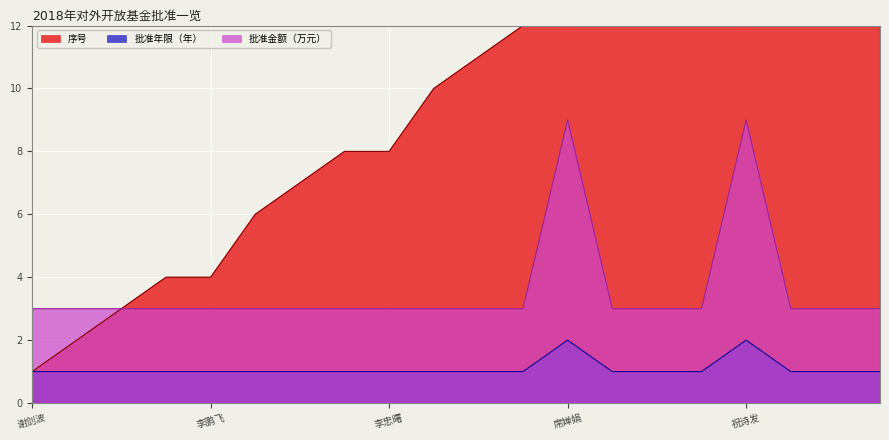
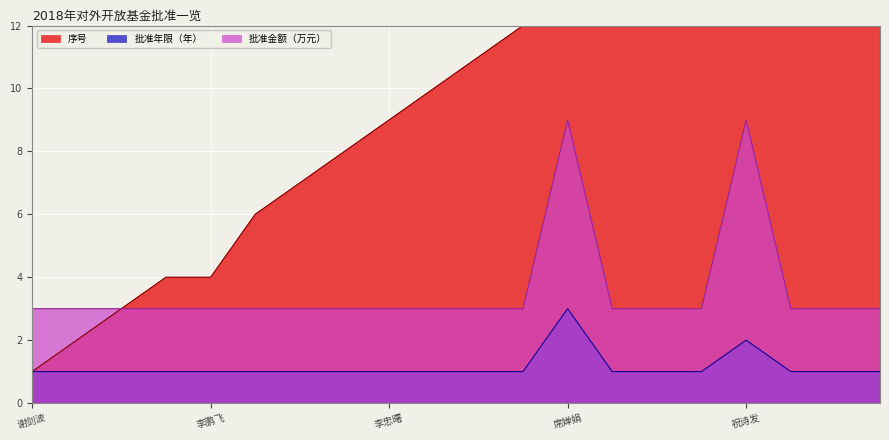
  {
    "序号": {
      "李鹏飞": 4,
-     "李忠曙": 8
+     "李忠曙": 9
    },
    "批准年限（年）": {
      "李鹏飞": 1,
      "李忠曙": 1,
-     "席婵娟": 2,
+     "席婵娟": 3,
      "祝诗发": 2
    },
    "批准金额（万元）": {
      "谢剑波": 3,
      "李鹏飞": 3,
      "李忠曙": 3,
      "席婵娟": 9,
      "祝诗发": 9
    }
  }
